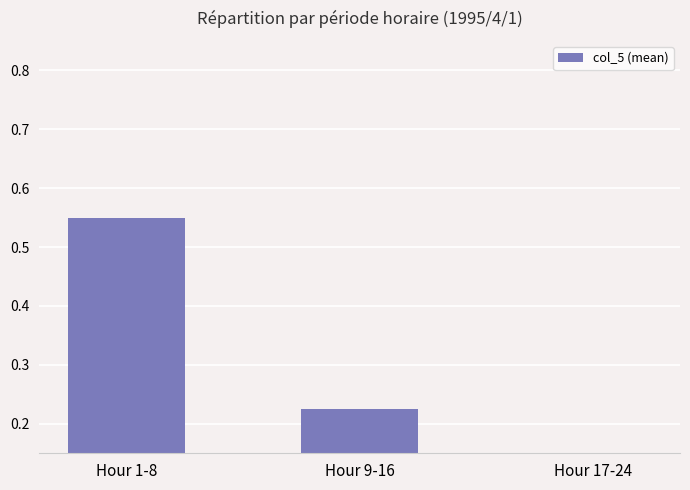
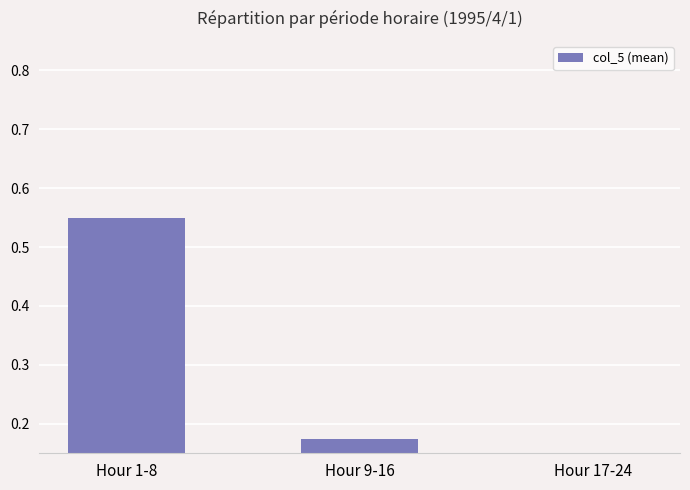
  {
    "Hour 1-8": 0.55,
-   "Hour 9-16": 0.23
+   "Hour 9-16": 0.18
  }
